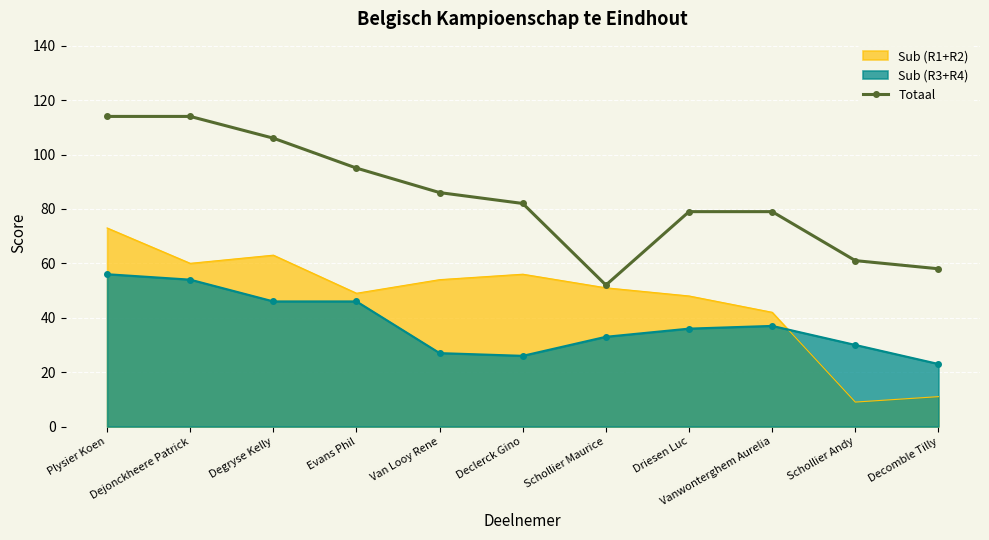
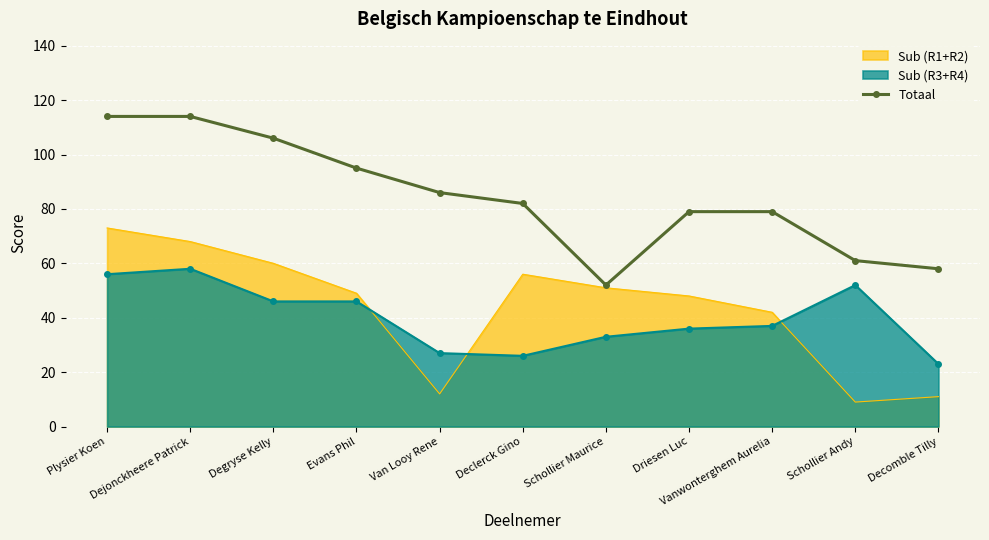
  {
    "Sub (R1+R2)": {
      "Plysier Koen": 73,
-     "Dejonckheere Patrick": 60,
-     "Degryse Kelly": 63,
+     "Dejonckheere Patrick": 68,
+     "Degryse Kelly": 60,
      "Evans Phil": 49,
-     "Van Looy Rene": 54,
+     "Van Looy Rene": 12,
      "Declerck Gino": 56,
      "Schollier Maurice": 51,
      "Driesen Luc": 48,
      "Vanwonterghem Aurelia": 42,
      "Schollier Andy": 9,
      "Decomble Tilly": 11
    },
    "Sub (R3+R4)": {
      "Plysier Koen": 56,
-     "Dejonckheere Patrick": 54,
+     "Dejonckheere Patrick": 58,
      "Degryse Kelly": 46,
      "Evans Phil": 46,
      "Van Looy Rene": 27,
      "Declerck Gino": 26,
      "Schollier Maurice": 33,
      "Driesen Luc": 36,
      "Vanwonterghem Aurelia": 37,
-     "Schollier Andy": 30,
+     "Schollier Andy": 52,
      "Decomble Tilly": 23
    },
    "Totaal": {
      "Plysier Koen": 114,
      "Dejonckheere Patrick": 114,
      "Degryse Kelly": 106,
      "Evans Phil": 95,
      "Van Looy Rene": 86,
      "Declerck Gino": 82,
      "Schollier Maurice": 52,
      "Driesen Luc": 79,
      "Vanwonterghem Aurelia": 79,
      "Schollier Andy": 61,
      "Decomble Tilly": 58
    }
  }
